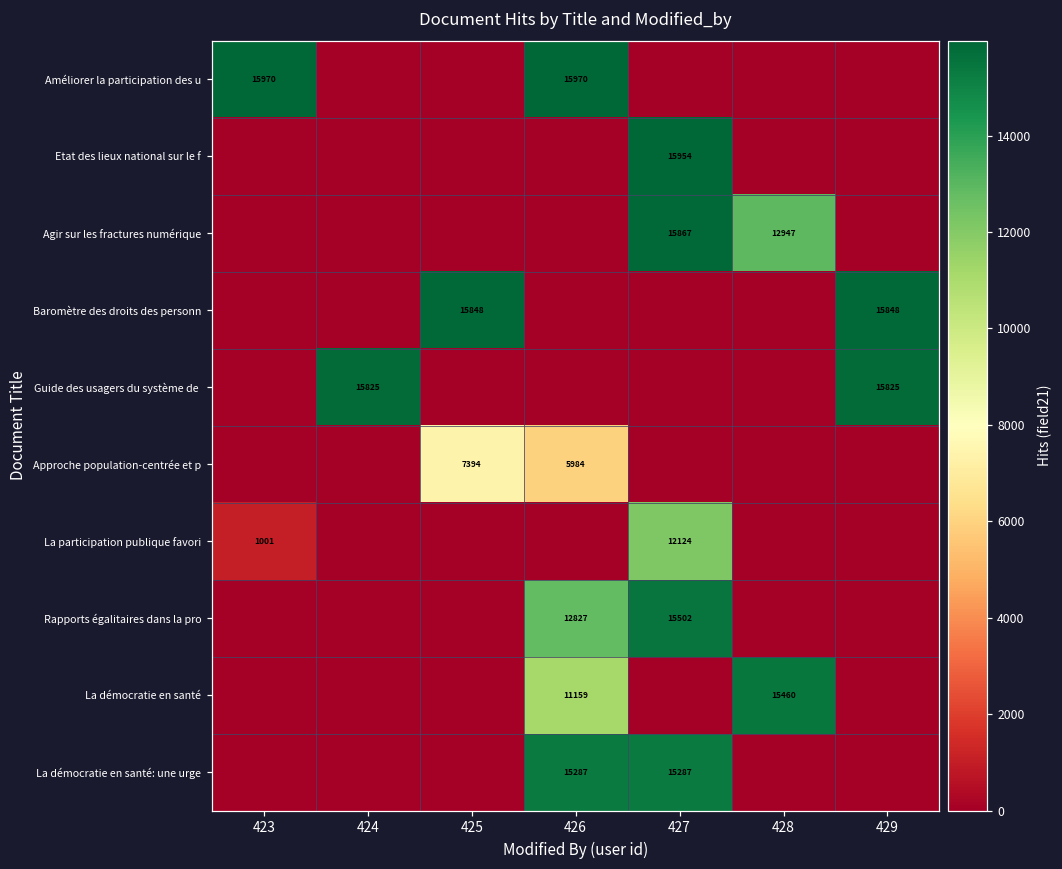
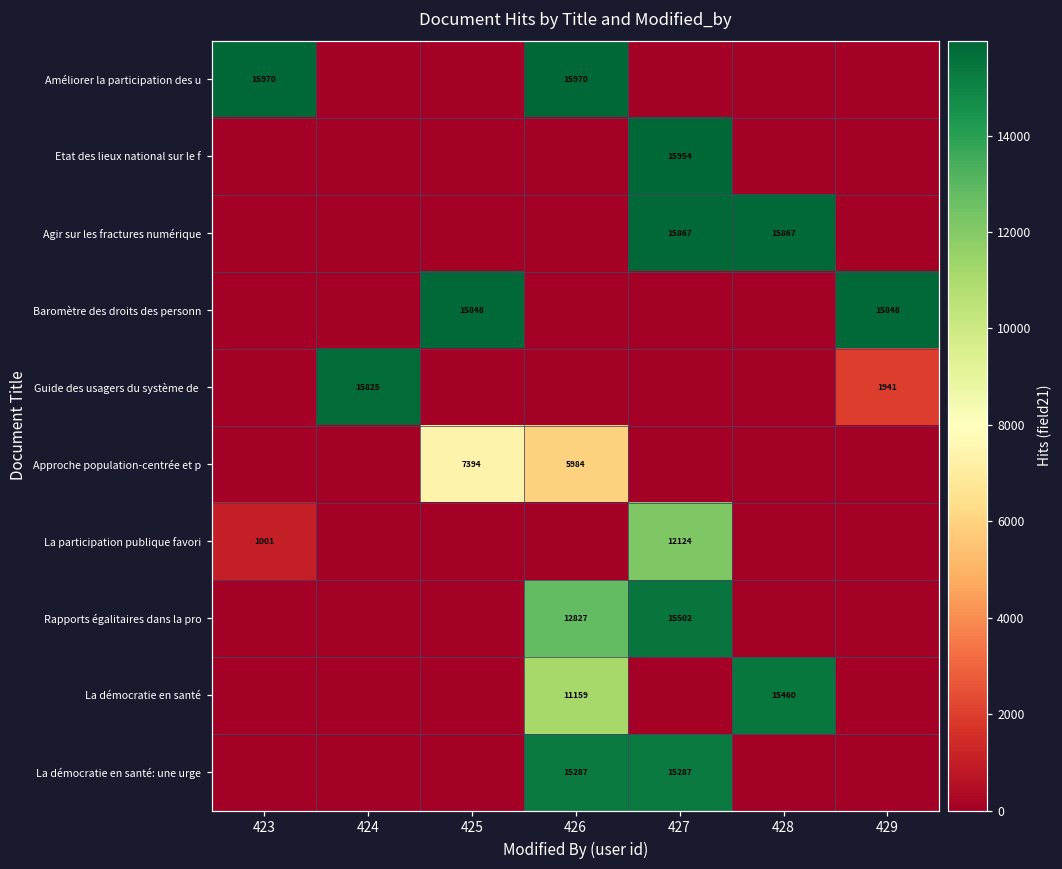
  {
    "Améliorer la participation des u": {
      "423": 15970,
      "426": 15970
    },
    "Etat des lieux national sur le f": {
      "427": 15954
    },
    "Agir sur les fractures numérique": {
      "427": 15867,
-     "428": 12947
+     "428": 15867
    },
    "Baromètre des droits des personn": {
      "425": 15848,
      "429": 15848
    },
    "Guide des usagers du système de": {
      "424": 15825,
-     "429": 15825
+     "429": 1941
    },
    "Approche population-centrée et p": {
      "425": 7394,
      "426": 5984
    },
    "La participation publique favori": {
      "423": 1001,
      "427": 12124
    },
    "Rapports égalitaires dans la pro": {
      "426": 12827,
      "427": 15502
    },
    "La démocratie en santé": {
      "426": 11159,
      "428": 15460
    },
    "La démocratie en santé: une urge": {
      "426": 15287,
      "427": 15287
    }
  }
